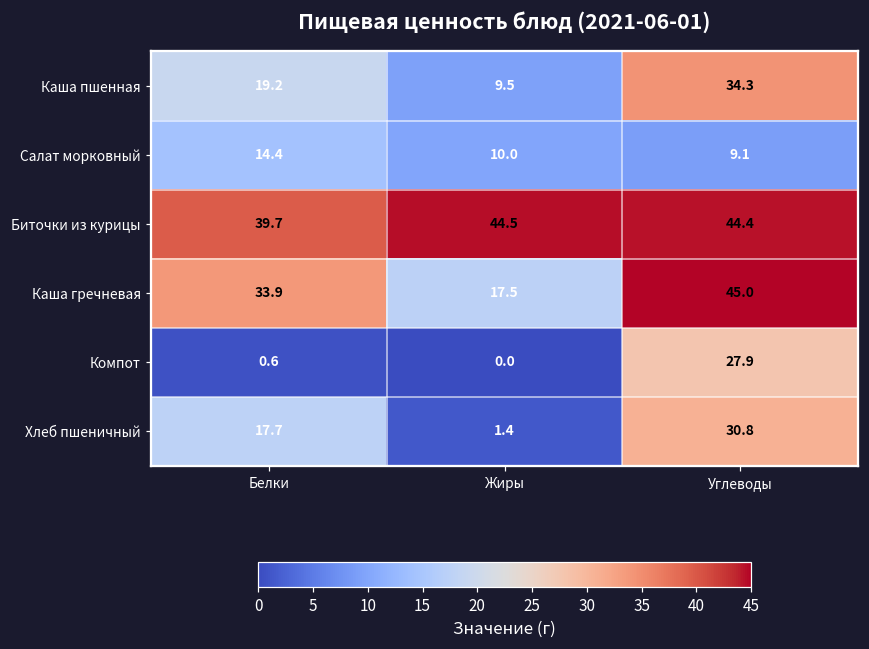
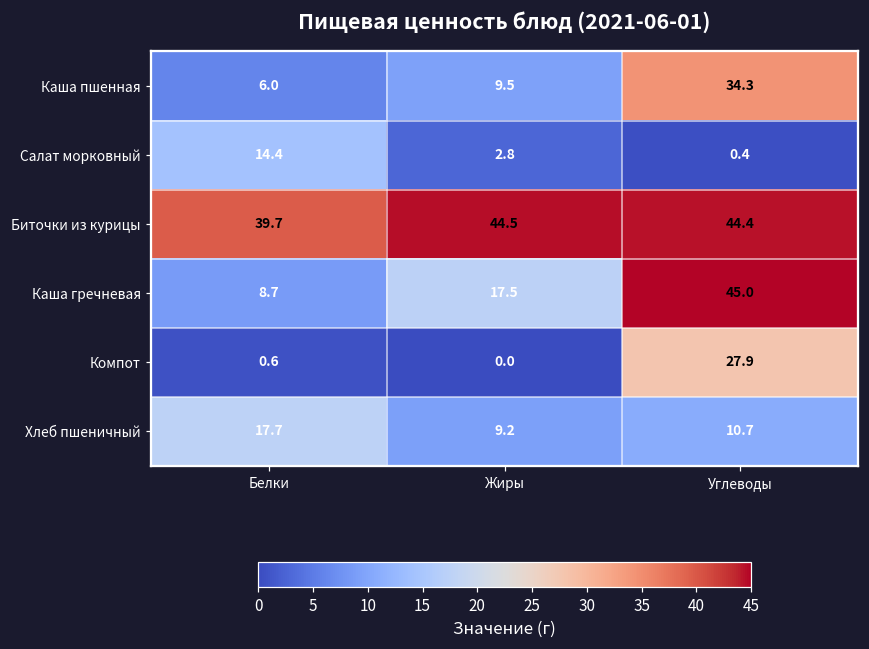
  {
    "Каша пшенная": {
-     "Белки": 19.2,
+     "Белки": 6.0,
      "Жиры": 9.5,
      "Углеводы": 34.3
    },
    "Салат морковный": {
      "Белки": 14.4,
-     "Жиры": 10.0,
-     "Углеводы": 9.1
+     "Жиры": 2.8,
+     "Углеводы": 0.4
    },
    "Биточки из курицы": {
      "Белки": 39.7,
      "Жиры": 44.5,
      "Углеводы": 44.4
    },
    "Каша гречневая": {
-     "Белки": 33.9,
+     "Белки": 8.7,
      "Жиры": 17.5,
      "Углеводы": 45.0
    },
    "Компот": {
      "Белки": 0.6,
      "Жиры": 0.0,
      "Углеводы": 27.9
    },
    "Хлеб пшеничный": {
      "Белки": 17.7,
-     "Жиры": 1.4,
-     "Углеводы": 30.8
+     "Жиры": 9.2,
+     "Углеводы": 10.7
    }
  }
